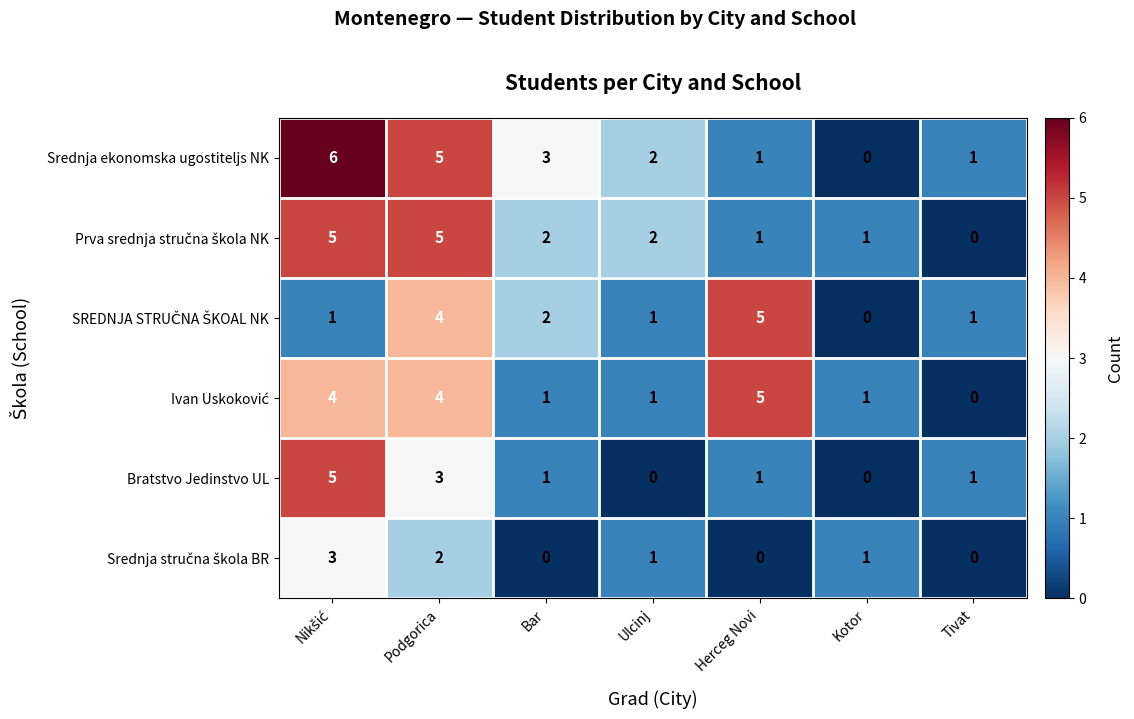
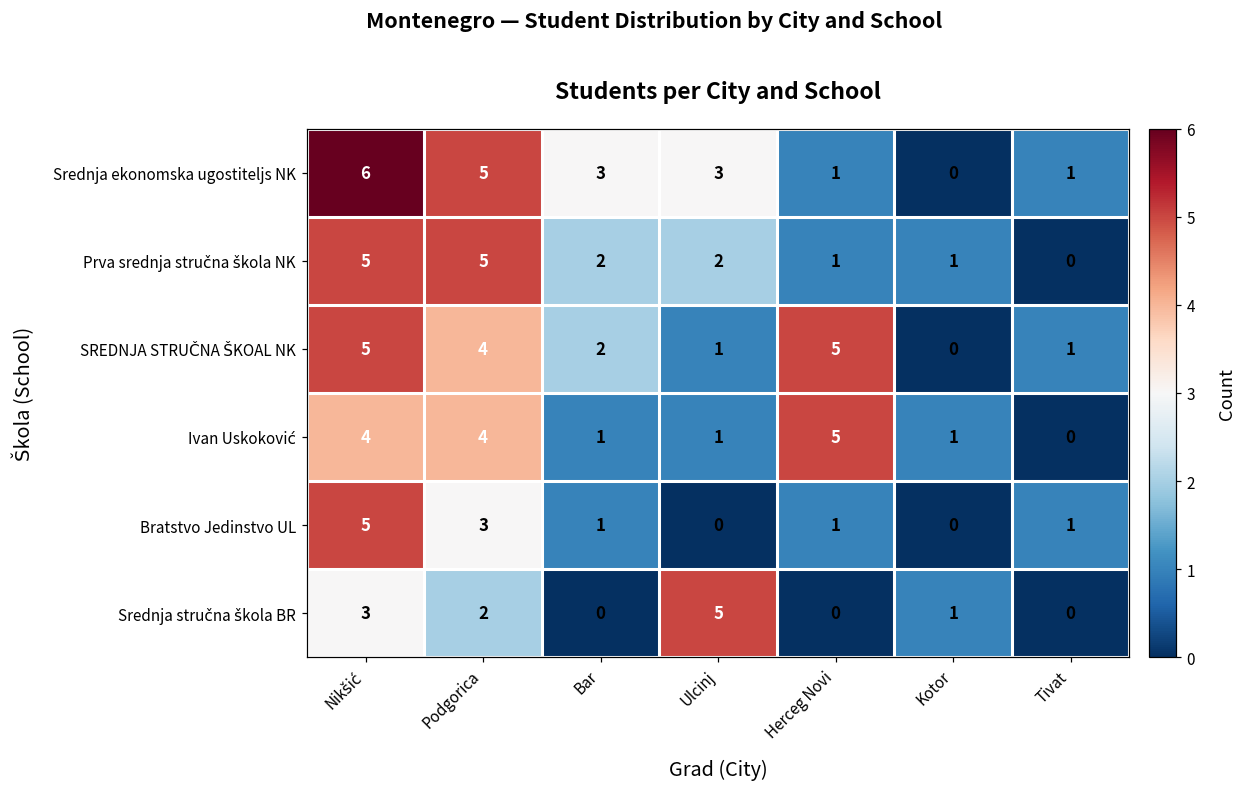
  {
    "Srednja ekonomska ugostiteljs NK": {
      "Nikšić": 6,
      "Podgorica": 5,
      "Bar": 3,
-     "Ulcinj": 2,
+     "Ulcinj": 3,
      "Herceg Novi": 1,
      "Kotor": 0,
      "Tivat": 1
    },
    "Prva srednja stručna škola NK": {
      "Nikšić": 5,
      "Podgorica": 5,
      "Bar": 2,
      "Ulcinj": 2,
      "Herceg Novi": 1,
      "Kotor": 1,
      "Tivat": 0
    },
    "SREDNJA STRUČNA ŠKOAL NK": {
-     "Nikšić": 1,
+     "Nikšić": 5,
      "Podgorica": 4,
      "Bar": 2,
      "Ulcinj": 1,
      "Herceg Novi": 5,
      "Kotor": 0,
      "Tivat": 1
    },
    "Ivan Uskoković": {
      "Nikšić": 4,
      "Podgorica": 4,
      "Bar": 1,
      "Ulcinj": 1,
      "Herceg Novi": 5,
      "Kotor": 1,
      "Tivat": 0
    },
    "Bratstvo Jedinstvo UL": {
      "Nikšić": 5,
      "Podgorica": 3,
      "Bar": 1,
      "Ulcinj": 0,
      "Herceg Novi": 1,
      "Kotor": 0,
      "Tivat": 1
    },
    "Srednja stručna škola BR": {
      "Nikšić": 3,
      "Podgorica": 2,
      "Bar": 0,
-     "Ulcinj": 1,
+     "Ulcinj": 5,
      "Herceg Novi": 0,
      "Kotor": 1,
      "Tivat": 0
    }
  }
